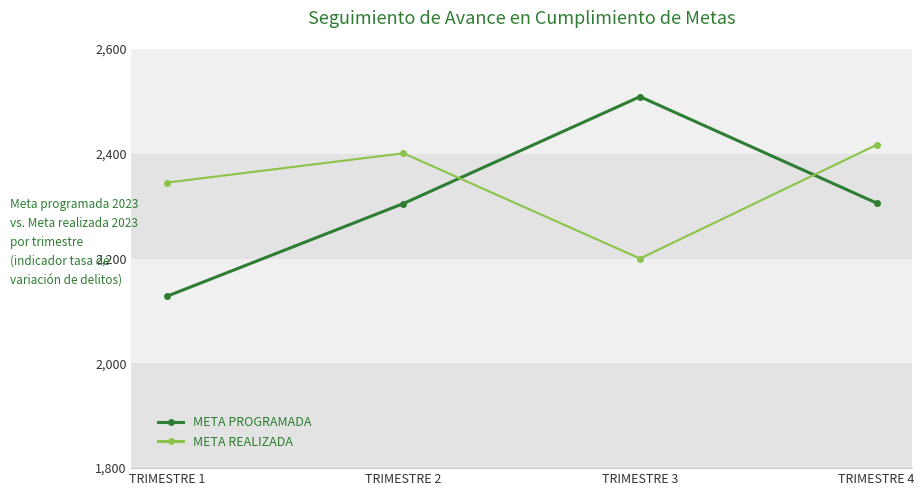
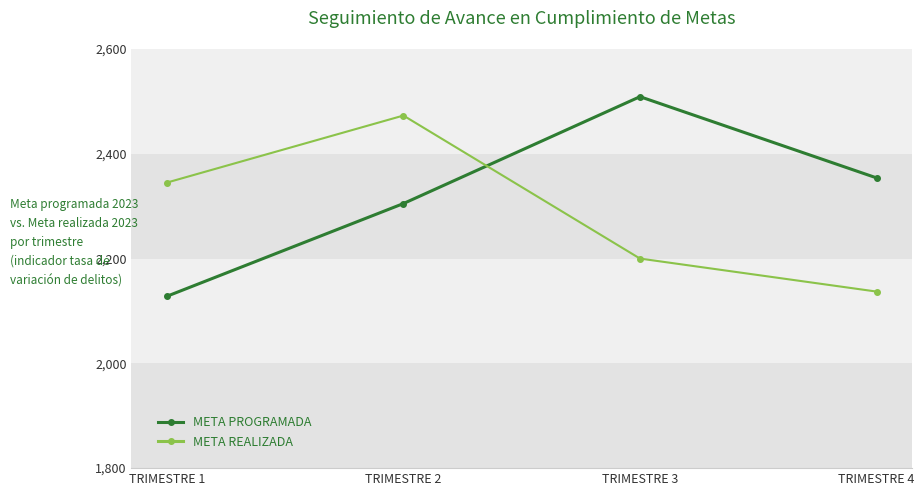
  {
    "META PROGRAMADA": {
      "TRIMESTRE 1": "2,130",
      "TRIMESTRE 2": "2,310",
      "TRIMESTRE 3": "2,510",
-     "TRIMESTRE 4": "2,310"
+     "TRIMESTRE 4": "2,350"
    },
    "META REALIZADA": {
      "TRIMESTRE 1": "2,350",
-     "TRIMESTRE 2": "2,400",
+     "TRIMESTRE 2": "2,470",
      "TRIMESTRE 3": "2,200",
-     "TRIMESTRE 4": "2,420"
+     "TRIMESTRE 4": "2,140"
    }
  }
